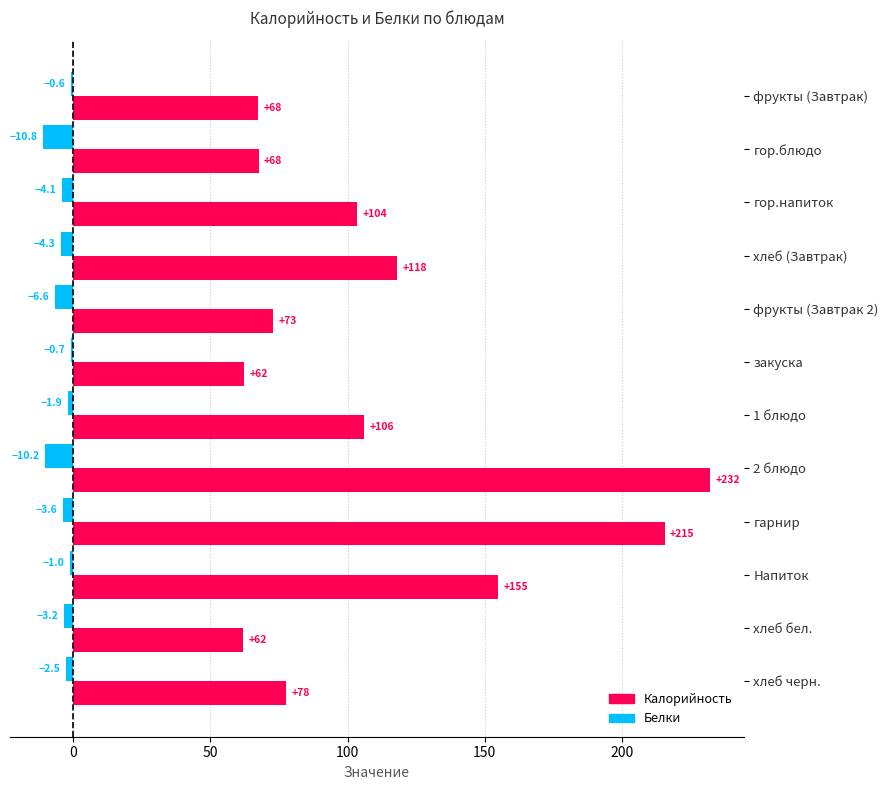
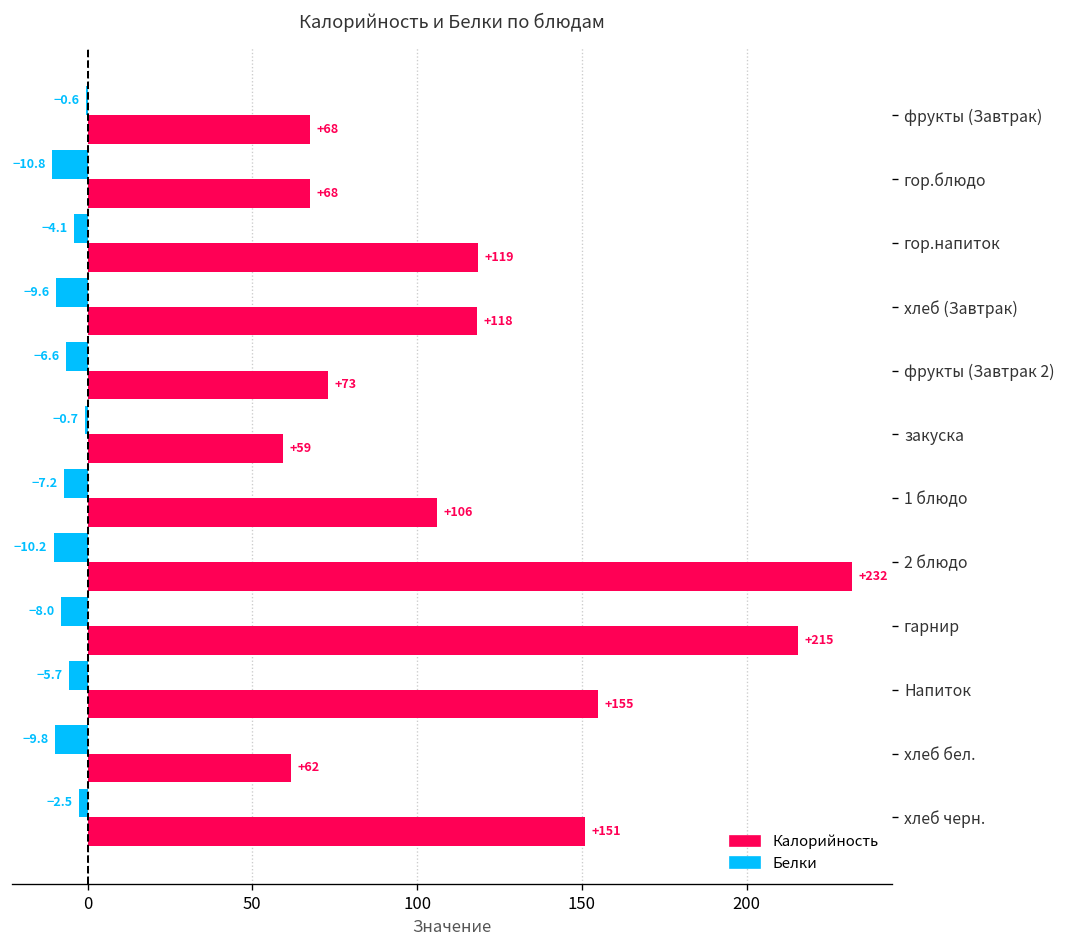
  {
    "Калорийность": {
      "фрукты (Завтрак)": "+68",
      "гор.блюдо": "+68",
-     "гор.напиток": "+104",
+     "гор.напиток": "+119",
      "хлеб (Завтрак)": "+118",
      "фрукты (Завтрак 2)": "+73",
-     "закуска": "+62",
+     "закуска": "+59",
      "1 блюдо": "+106",
      "2 блюдо": "+232",
      "гарнир": "+215",
      "Напиток": "+155",
      "хлеб бел.": "+62",
-     "хлеб черн.": "+78"
+     "хлеб черн.": "+151"
    },
    "Белки": {
      "фрукты (Завтрак)": "-0.6",
      "гор.блюдо": "-10.8",
      "гор.напиток": "-4.1",
-     "хлеб (Завтрак)": "-4.3",
+     "хлеб (Завтрак)": "-9.6",
      "фрукты (Завтрак 2)": "-6.6",
      "закуска": "-0.7",
-     "1 блюдо": "-1.9",
+     "1 блюдо": "-7.2",
      "2 блюдо": "-10.2",
-     "гарнир": "-3.6",
-     "Напиток": "-1.0",
-     "хлеб бел.": "-3.2",
+     "гарнир": "-8.0",
+     "Напиток": "-5.7",
+     "хлеб бел.": "-9.8",
      "хлеб черн.": "-2.5"
    }
  }
